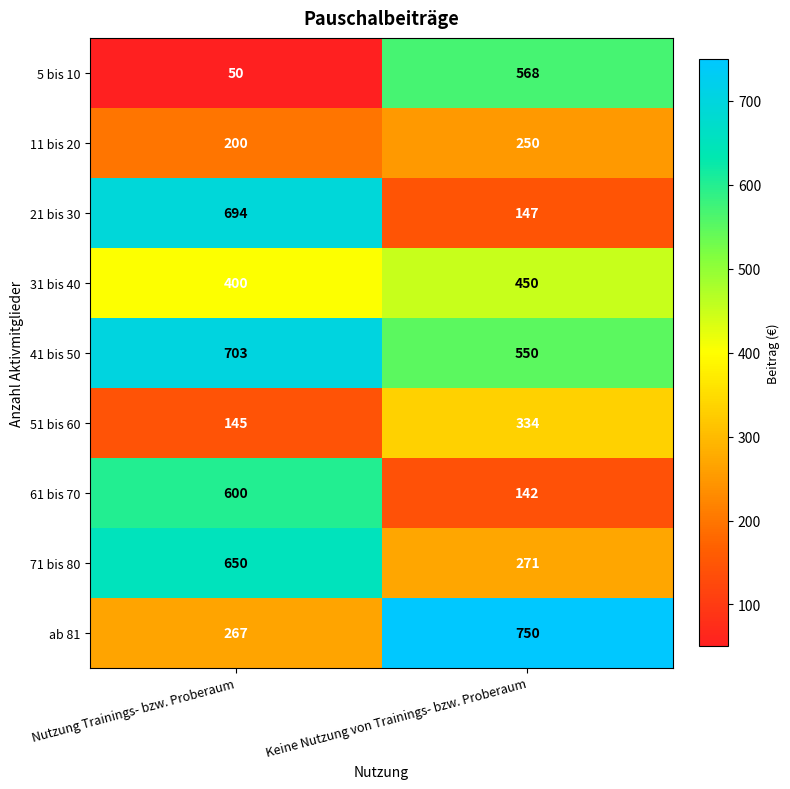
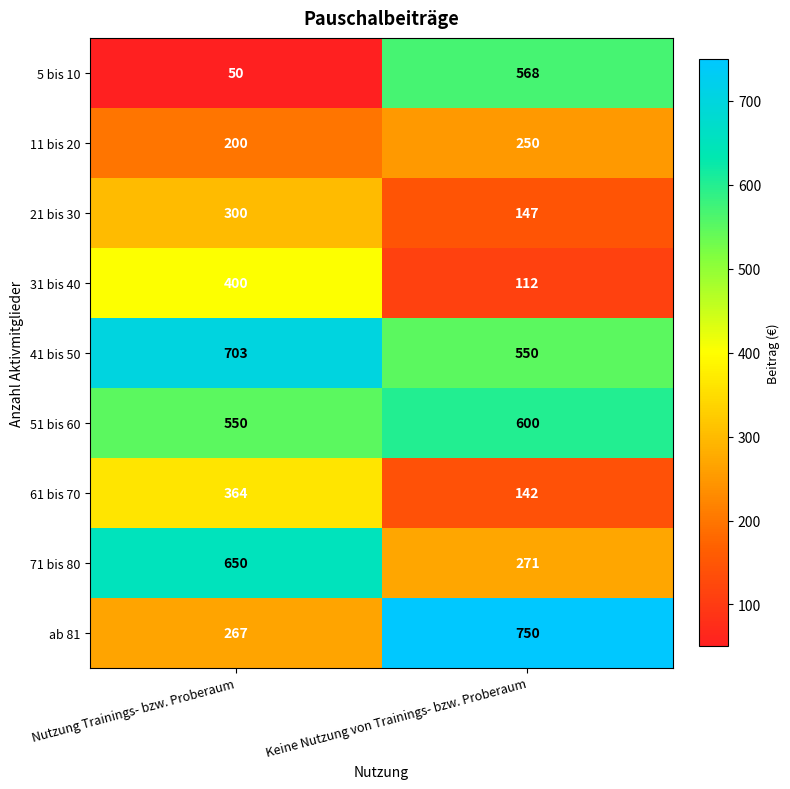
  {
    "5 bis 10": {
      "Nutzung Trainings- bzw. Proberaum": 50,
      "Keine Nutzung von Trainings- bzw. Proberaum": 568
    },
    "11 bis 20": {
      "Nutzung Trainings- bzw. Proberaum": 200,
      "Keine Nutzung von Trainings- bzw. Proberaum": 250
    },
    "21 bis 30": {
-     "Nutzung Trainings- bzw. Proberaum": 694,
+     "Nutzung Trainings- bzw. Proberaum": 300,
      "Keine Nutzung von Trainings- bzw. Proberaum": 147
    },
    "31 bis 40": {
      "Nutzung Trainings- bzw. Proberaum": 400,
-     "Keine Nutzung von Trainings- bzw. Proberaum": 450
+     "Keine Nutzung von Trainings- bzw. Proberaum": 112
    },
    "41 bis 50": {
      "Nutzung Trainings- bzw. Proberaum": 703,
      "Keine Nutzung von Trainings- bzw. Proberaum": 550
    },
    "51 bis 60": {
-     "Nutzung Trainings- bzw. Proberaum": 145,
-     "Keine Nutzung von Trainings- bzw. Proberaum": 334
+     "Nutzung Trainings- bzw. Proberaum": 550,
+     "Keine Nutzung von Trainings- bzw. Proberaum": 600
    },
    "61 bis 70": {
-     "Nutzung Trainings- bzw. Proberaum": 600,
+     "Nutzung Trainings- bzw. Proberaum": 364,
      "Keine Nutzung von Trainings- bzw. Proberaum": 142
    },
    "71 bis 80": {
      "Nutzung Trainings- bzw. Proberaum": 650,
      "Keine Nutzung von Trainings- bzw. Proberaum": 271
    },
    "ab 81": {
      "Nutzung Trainings- bzw. Proberaum": 267,
      "Keine Nutzung von Trainings- bzw. Proberaum": 750
    }
  }
